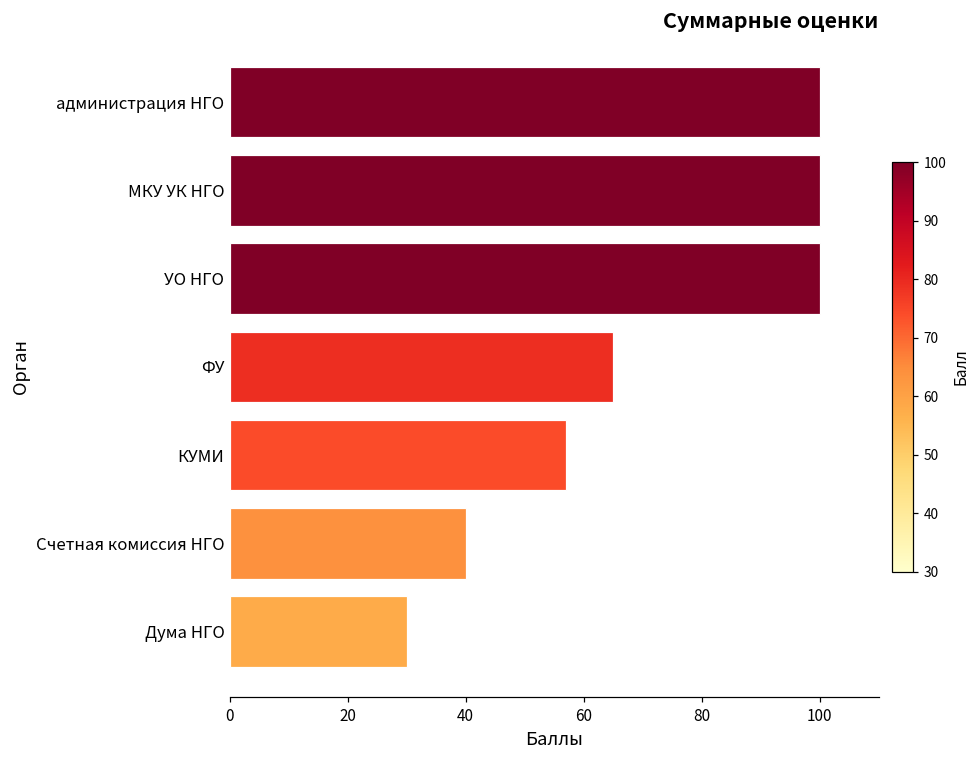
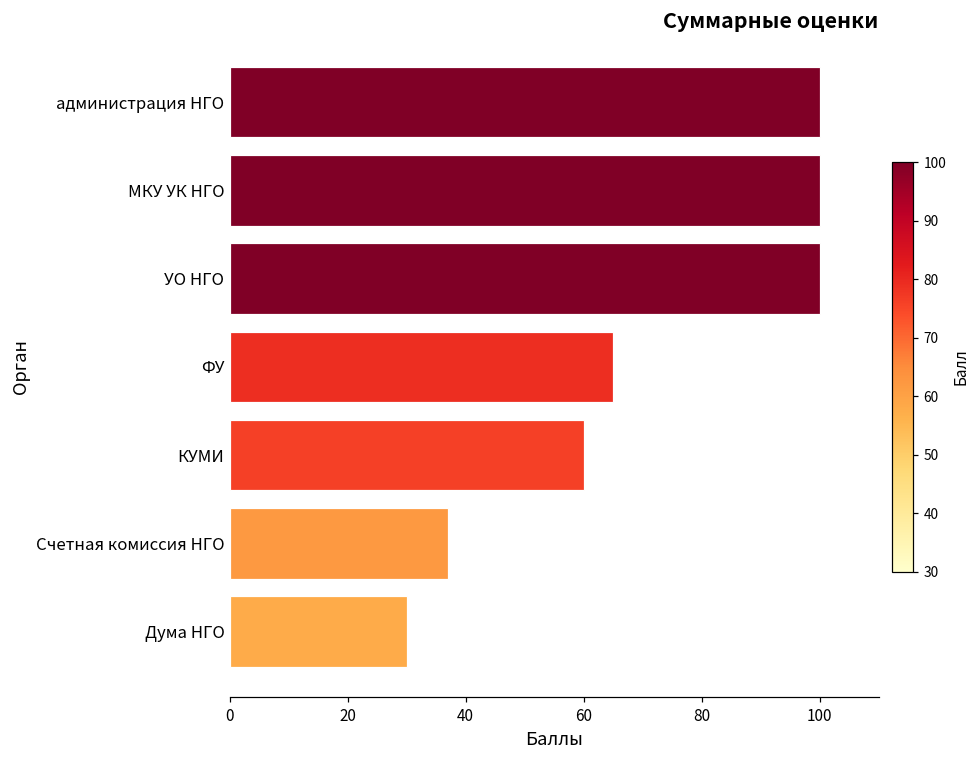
  {
    "администрация НГО": 100,
    "МКУ УК НГО": 100,
    "УО НГО": 100,
    "ФУ": 65,
-   "КУМИ": 57,
-   "Счетная комиссия НГО": 40,
+   "КУМИ": 60,
+   "Счетная комиссия НГО": 37,
    "Дума НГО": 30
  }
